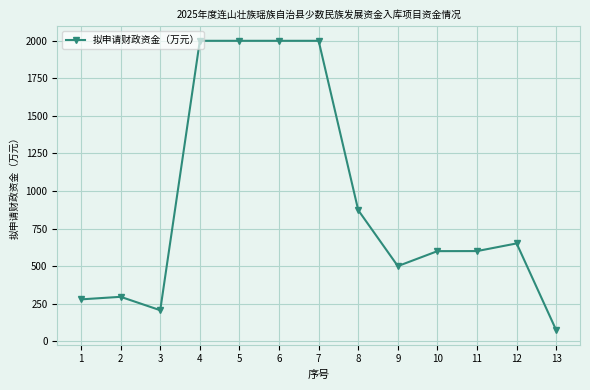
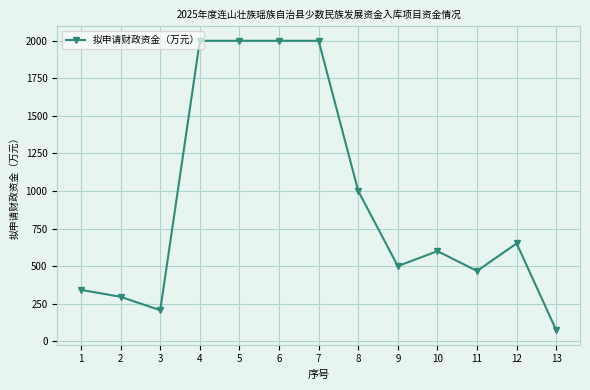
  {
-   "1": 280,
+   "1": 340,
    "2": 300,
    "3": 210,
    "5": 2000,
    "6": 2000,
    "7": 2000,
-   "8": 870,
+   "8": 1000,
    "9": 500,
    "10": 600,
-   "11": 600,
+   "11": 470,
    "12": 650,
    "13": 70
  }
